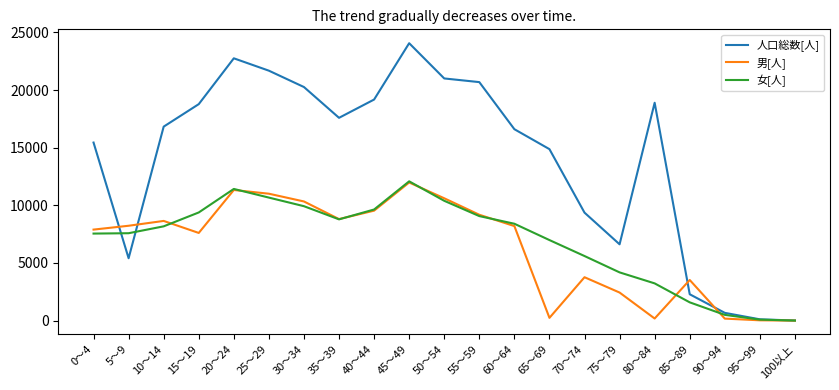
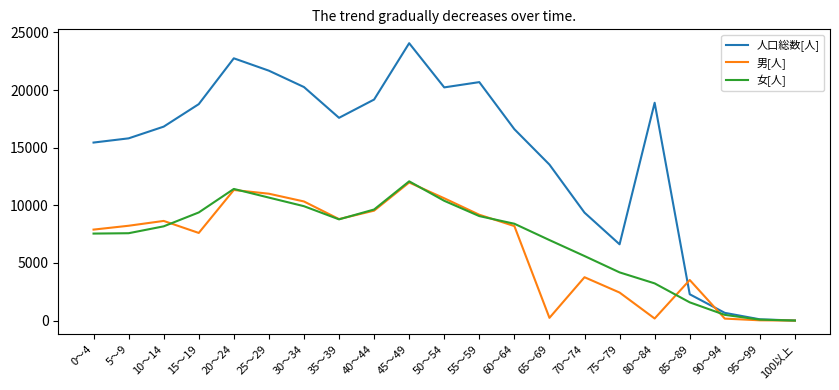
  {
    "人口総数[人]": {
      "0～4": 15400,
-     "5～9": 5400,
+     "5～9": 15800,
      "10～14": 16800,
      "15～19": 18800,
      "20～24": 22800,
      "25～29": 21700,
      "30～34": 20300,
      "35～39": 17600,
      "40～44": 19200,
      "45～49": 24100,
-     "50～54": 21000,
+     "50～54": 20200,
      "55～59": 20700,
      "60～64": 16600,
-     "65～69": 14900,
+     "65～69": 13500,
      "70～74": 9400,
      "75～79": 6600,
      "80～84": 18900,
      "85～89": 2300
    },
    "男[人]": {
      "0～4": 7900,
      "5～9": 8200,
      "10～14": 8700,
      "15～19": 7600,
      "25～29": 11000,
      "30～34": 10300,
      "65～69": 200,
      "70～74": 3800,
      "75～79": 2400,
      "80～84": 200,
      "85～89": 3500,
      "90～94": 200
    },
    "女[人]": {
      "0～4": 7600,
      "5～9": 7600,
      "10～14": 8200,
      "15～19": 9400,
      "25～29": 10700,
      "30～34": 9900,
      "65～69": 7000,
      "70～74": 5600,
      "75～79": 4200,
      "80～84": 3200,
      "85～89": 1600
    }
  }
